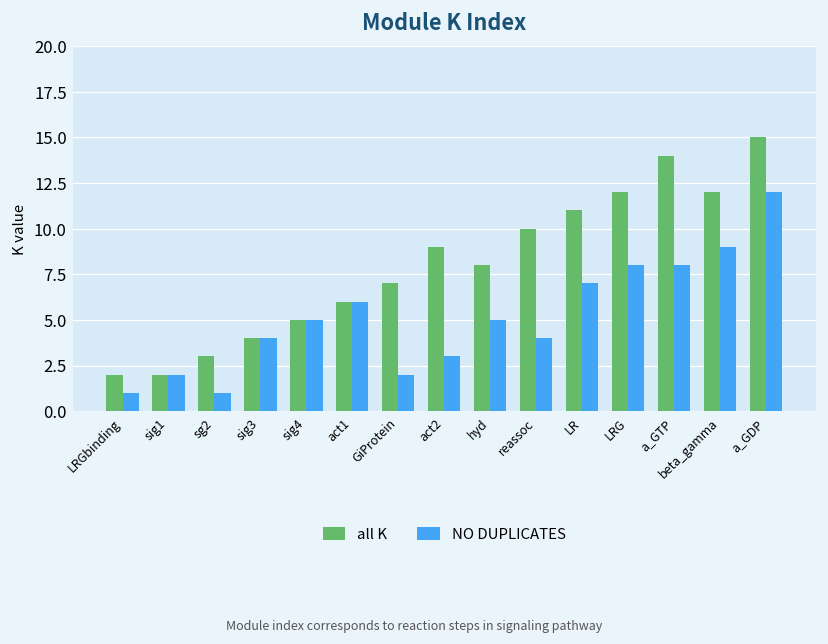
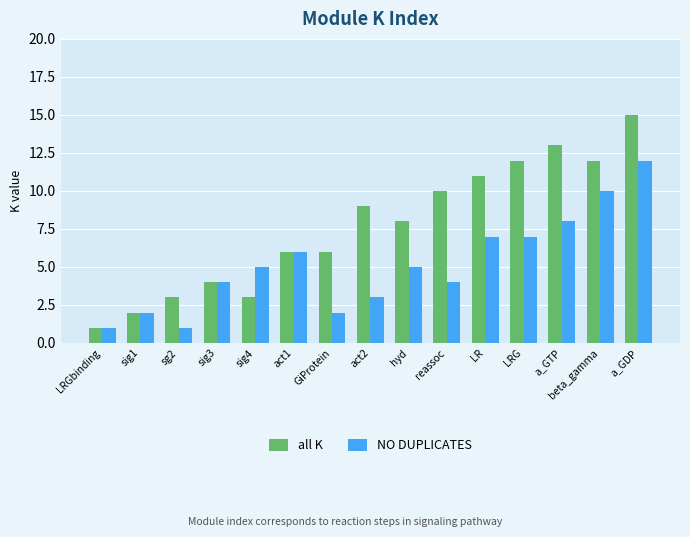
  {
    "all K": {
-     "LRGbinding": 2,
+     "LRGbinding": 1,
      "sig1": 2,
      "sg2": 3,
      "sig3": 4,
-     "sig4": 5,
+     "sig4": 3,
      "act1": 6,
-     "GiProtein": 7,
+     "GiProtein": 6,
      "act2": 9,
      "hyd": 8,
      "reassoc": 10,
      "LR": 11,
      "LRG": 12,
-     "a_GTP": 14,
+     "a_GTP": 13,
      "beta_gamma": 12,
      "a_GDP": 15
    },
    "NO DUPLICATES": {
      "LRGbinding": 1,
      "sig1": 2,
      "sg2": 1,
      "sig3": 4,
      "sig4": 5,
      "act1": 6,
      "GiProtein": 2,
      "act2": 3,
      "hyd": 5,
      "reassoc": 4,
      "LR": 7,
-     "LRG": 8,
+     "LRG": 7,
      "a_GTP": 8,
-     "beta_gamma": 9,
+     "beta_gamma": 10,
      "a_GDP": 12
    }
  }
